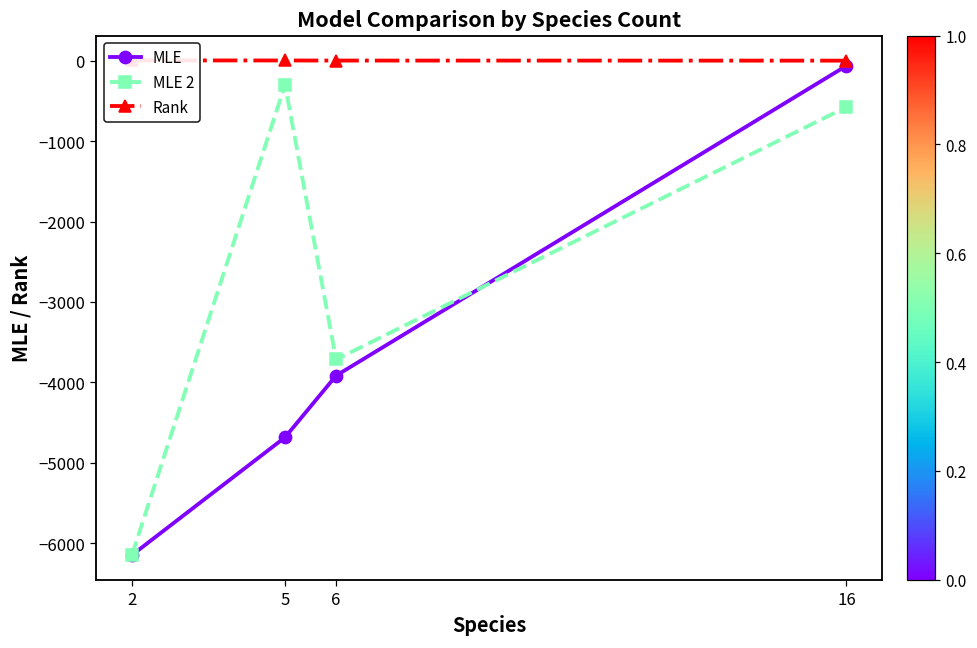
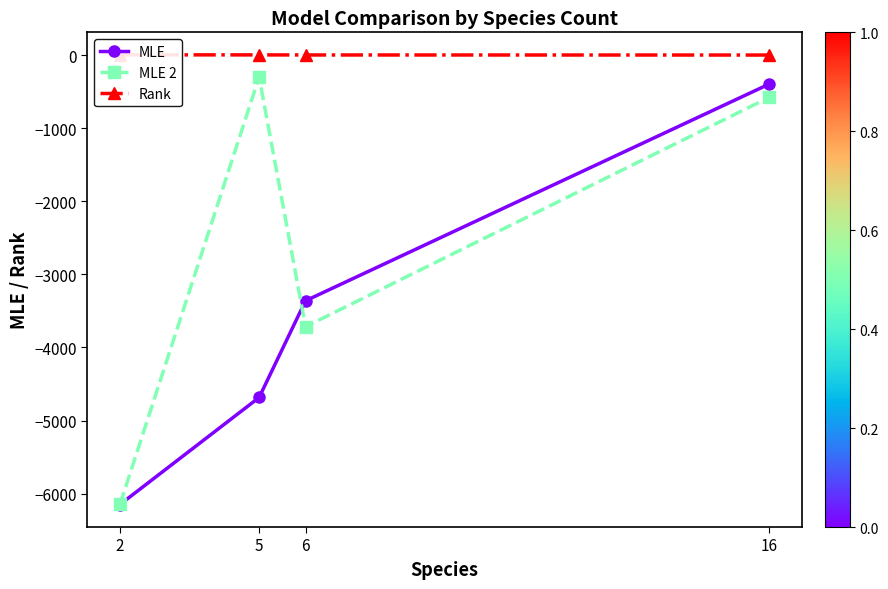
  {
    "MLE": {
      "5": -4700,
-     "6": -3900,
-     "16": -100
+     "6": -3400,
+     "16": -400
    },
    "MLE 2": {
      "5": -300,
      "6": -3700,
      "16": -600
    },
    "Rank": {
      "5": 0,
      "6": 0,
      "16": 0
    }
  }
